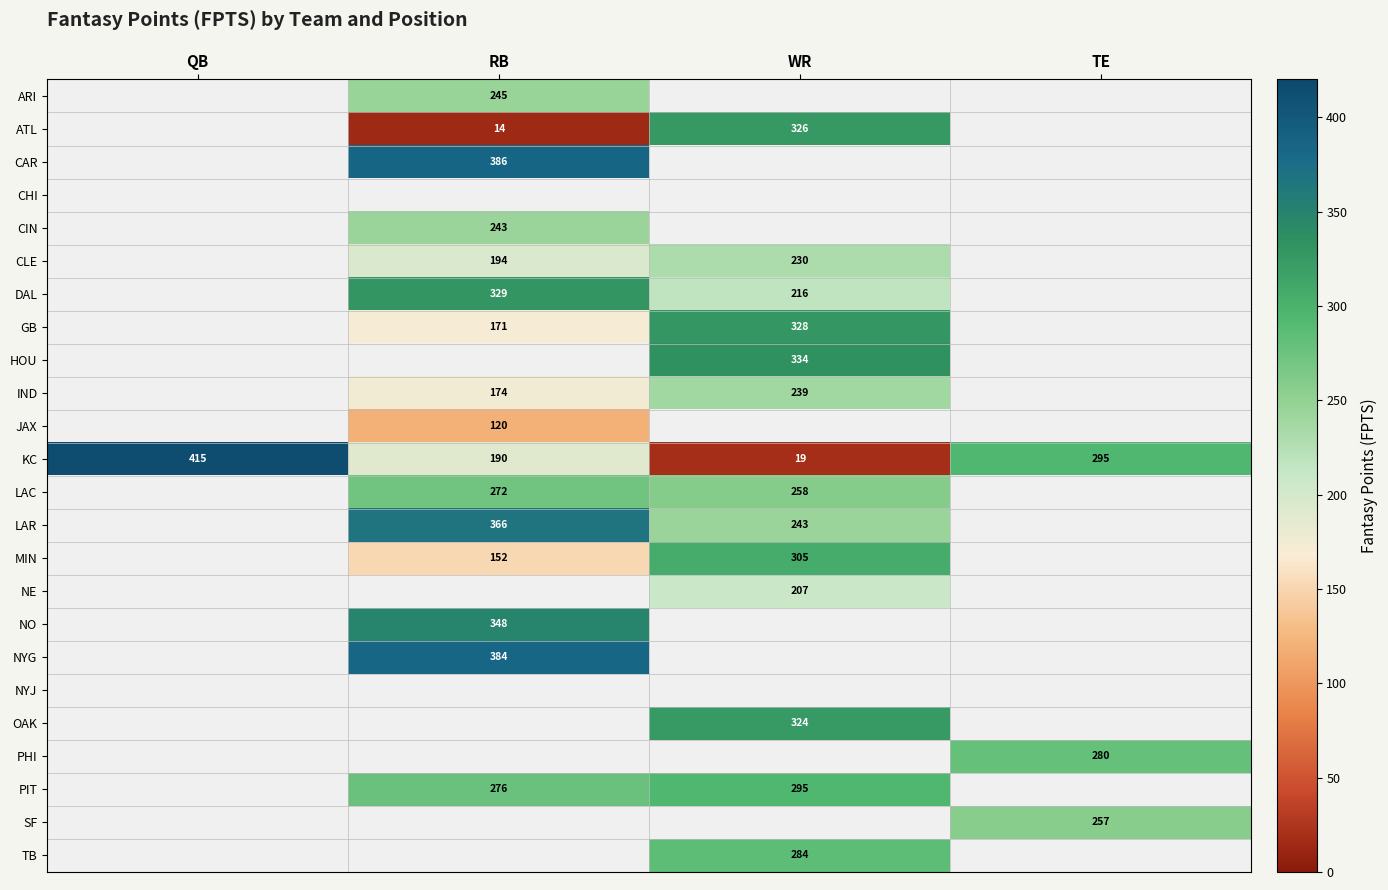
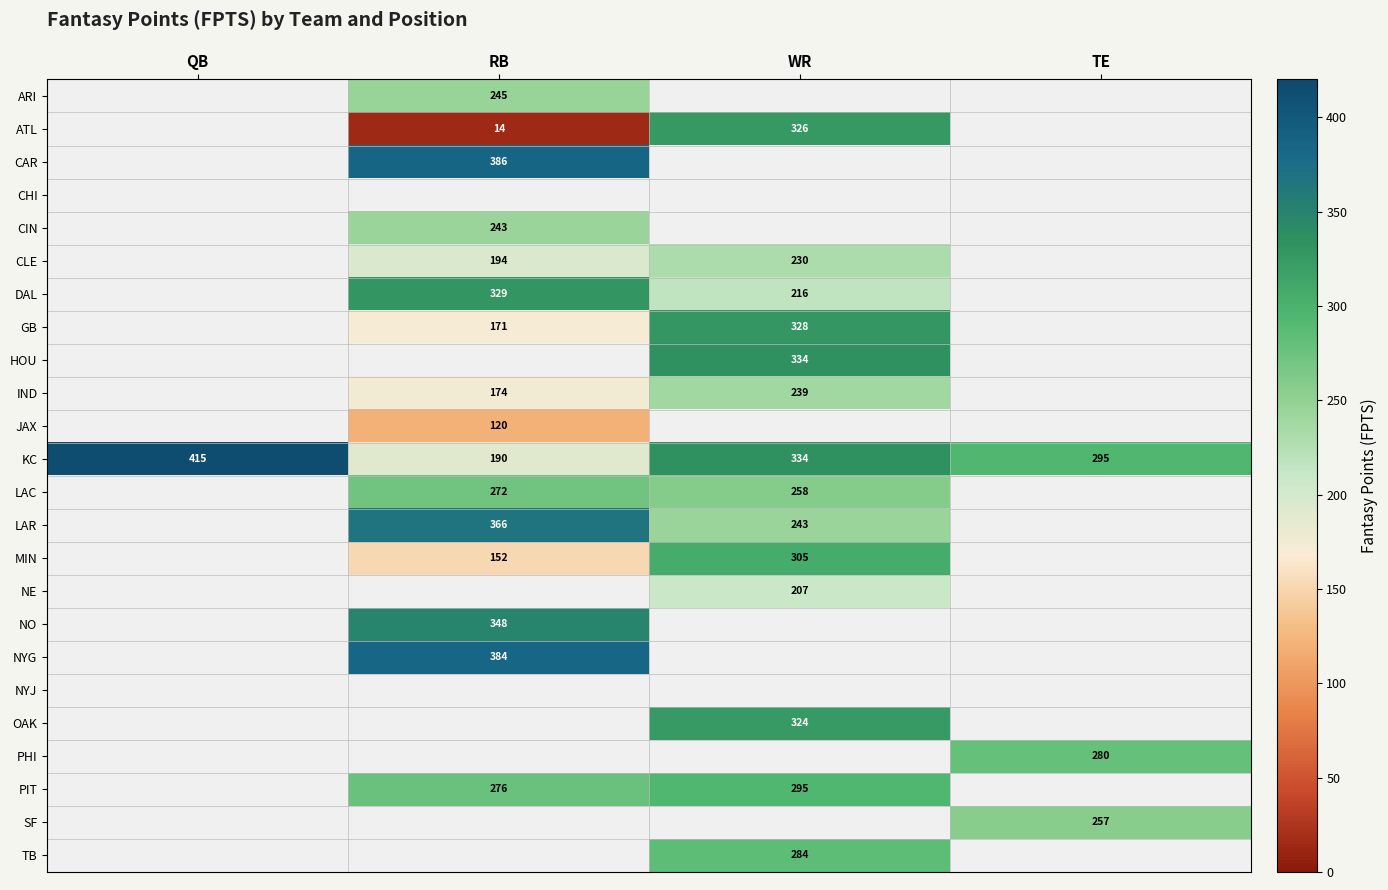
  {
    "ARI": {
      "RB": 245
    },
    "ATL": {
      "RB": 14,
      "WR": 326
    },
    "CAR": {
      "RB": 386
    },
    "CIN": {
      "RB": 243
    },
    "CLE": {
      "RB": 194,
      "WR": 230
    },
    "DAL": {
      "RB": 329,
      "WR": 216
    },
    "GB": {
      "RB": 171,
      "WR": 328
    },
    "HOU": {
      "WR": 334
    },
    "IND": {
      "RB": 174,
      "WR": 239
    },
    "JAX": {
      "RB": 120
    },
    "KC": {
      "QB": 415,
      "RB": 190,
-     "WR": 19,
+     "WR": 334,
      "TE": 295
    },
    "LAC": {
      "RB": 272,
      "WR": 258
    },
    "LAR": {
      "RB": 366,
      "WR": 243
    },
    "MIN": {
      "RB": 152,
      "WR": 305
    },
    "NE": {
      "WR": 207
    },
    "NO": {
      "RB": 348
    },
    "NYG": {
      "RB": 384
    },
    "OAK": {
      "WR": 324
    },
    "PHI": {
      "TE": 280
    },
    "PIT": {
      "RB": 276,
      "WR": 295
    },
    "SF": {
      "TE": 257
    },
    "TB": {
      "WR": 284
    }
  }
